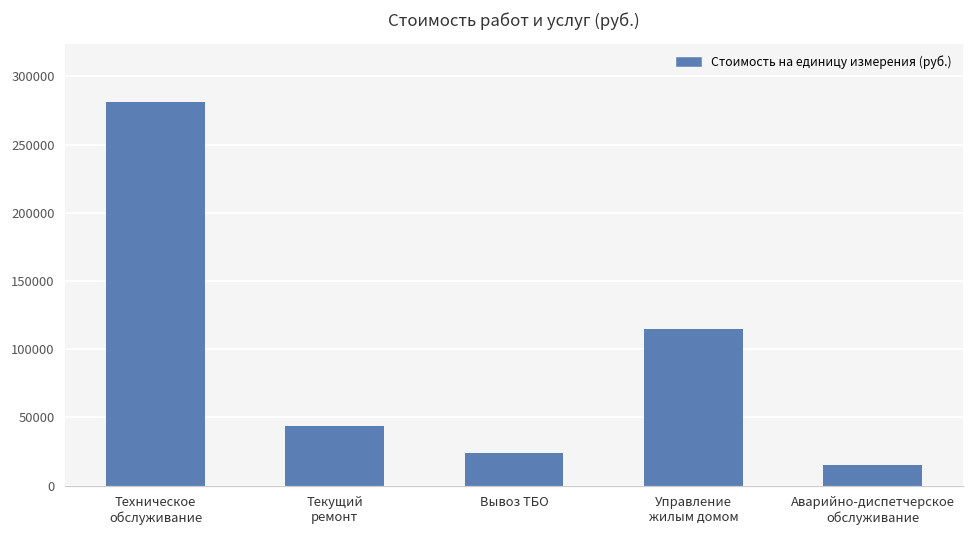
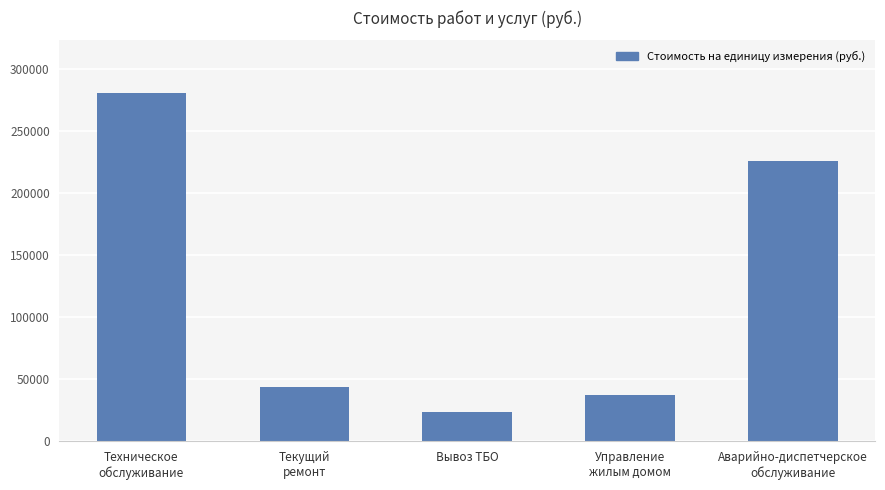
  {
    "Техническое обслуживание": 281000,
    "Текущий ремонт": 44000,
    "Вывоз ТБО": 24000,
-   "Управление жилым домом": 115000,
-   "Аварийно-диспетчерское обслуживание": 15000
+   "Управление жилым домом": 38000,
+   "Аварийно-диспетчерское обслуживание": 226000
  }
